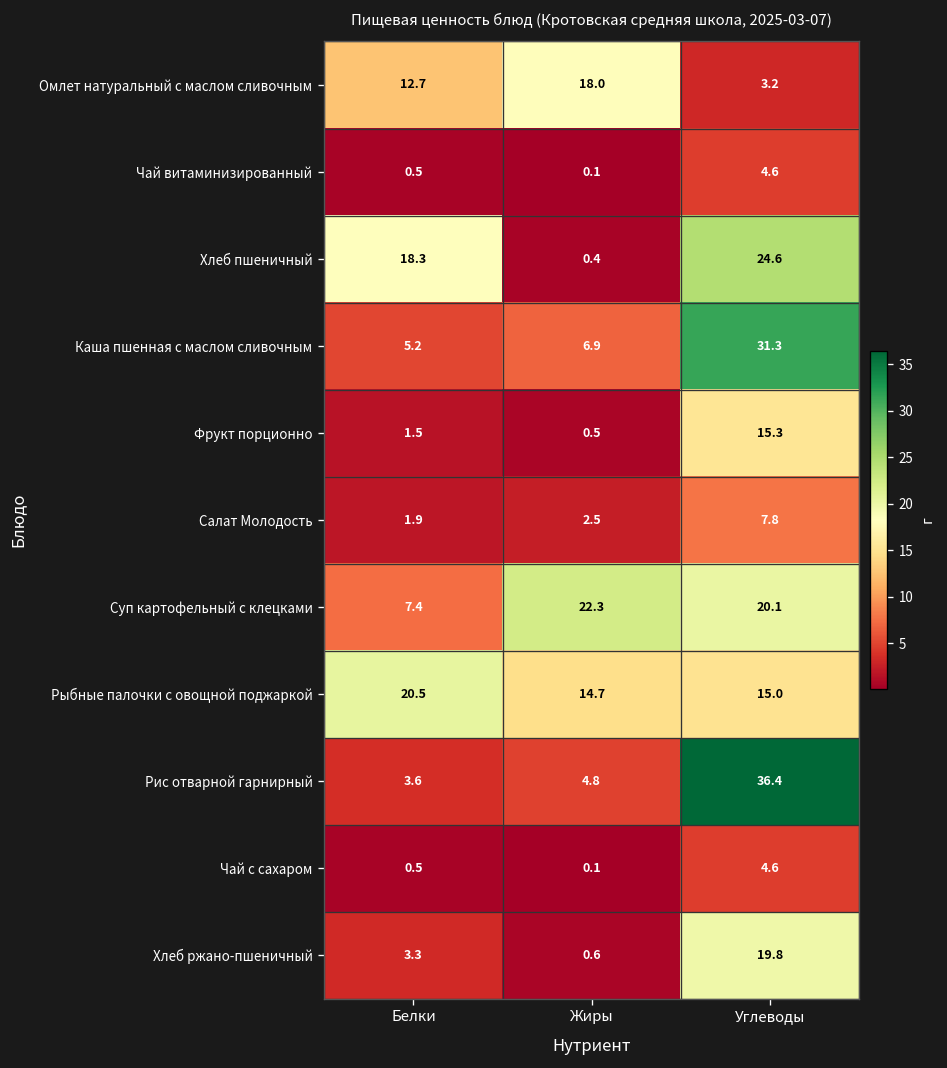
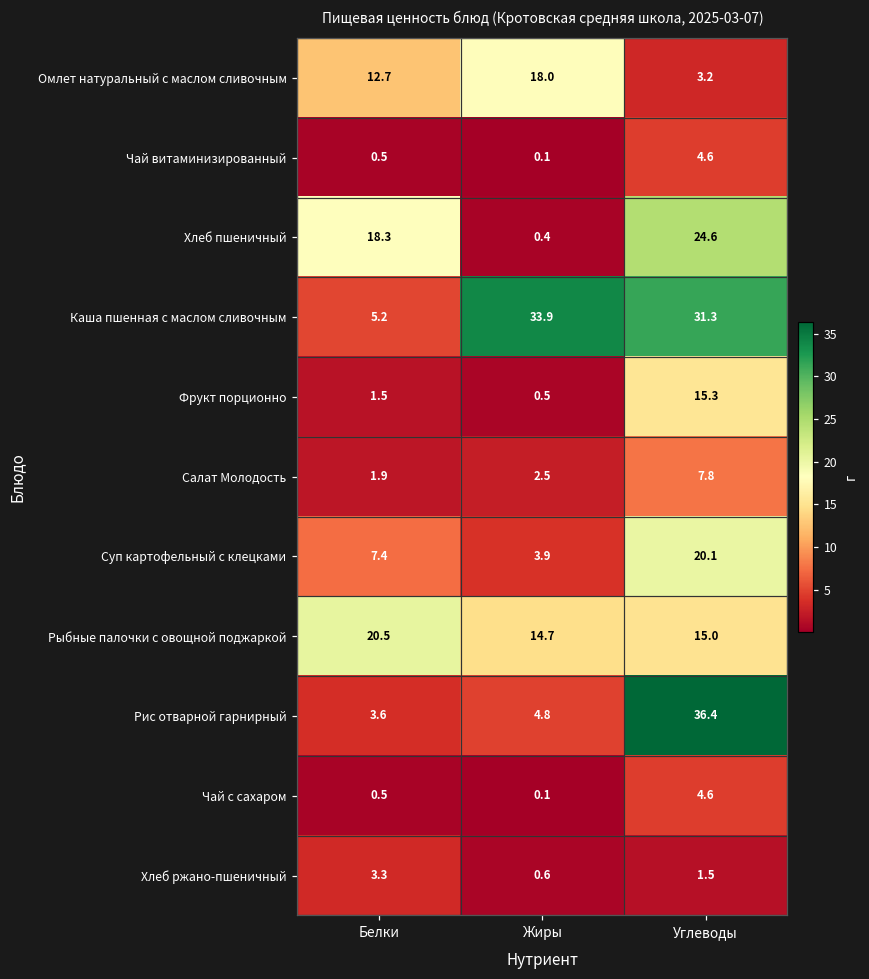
  {
    "Омлет натуральный с маслом сливочным": {
      "Белки": 12.7,
      "Жиры": 18.0,
      "Углеводы": 3.2
    },
    "Чай витаминизированный": {
      "Белки": 0.5,
      "Жиры": 0.1,
      "Углеводы": 4.6
    },
    "Хлеб пшеничный": {
      "Белки": 18.3,
      "Жиры": 0.4,
      "Углеводы": 24.6
    },
    "Каша пшенная с маслом сливочным": {
      "Белки": 5.2,
-     "Жиры": 6.9,
+     "Жиры": 33.9,
      "Углеводы": 31.3
    },
    "Фрукт порционно": {
      "Белки": 1.5,
      "Жиры": 0.5,
      "Углеводы": 15.3
    },
    "Салат Молодость": {
      "Белки": 1.9,
      "Жиры": 2.5,
      "Углеводы": 7.8
    },
    "Суп картофельный с клецками": {
      "Белки": 7.4,
-     "Жиры": 22.3,
+     "Жиры": 3.9,
      "Углеводы": 20.1
    },
    "Рыбные палочки с овощной поджаркой": {
      "Белки": 20.5,
      "Жиры": 14.7,
      "Углеводы": 15.0
    },
    "Рис отварной гарнирный": {
      "Белки": 3.6,
      "Жиры": 4.8,
      "Углеводы": 36.4
    },
    "Чай с сахаром": {
      "Белки": 0.5,
      "Жиры": 0.1,
      "Углеводы": 4.6
    },
    "Хлеб ржано-пшеничный": {
      "Белки": 3.3,
      "Жиры": 0.6,
-     "Углеводы": 19.8
+     "Углеводы": 1.5
    }
  }
